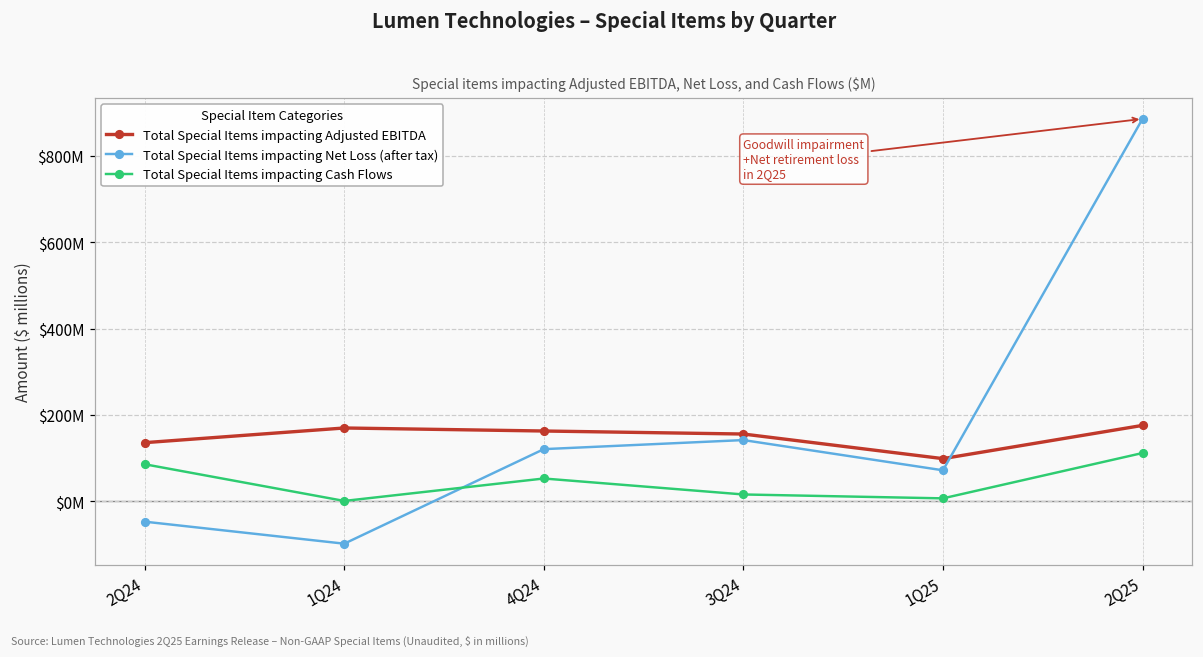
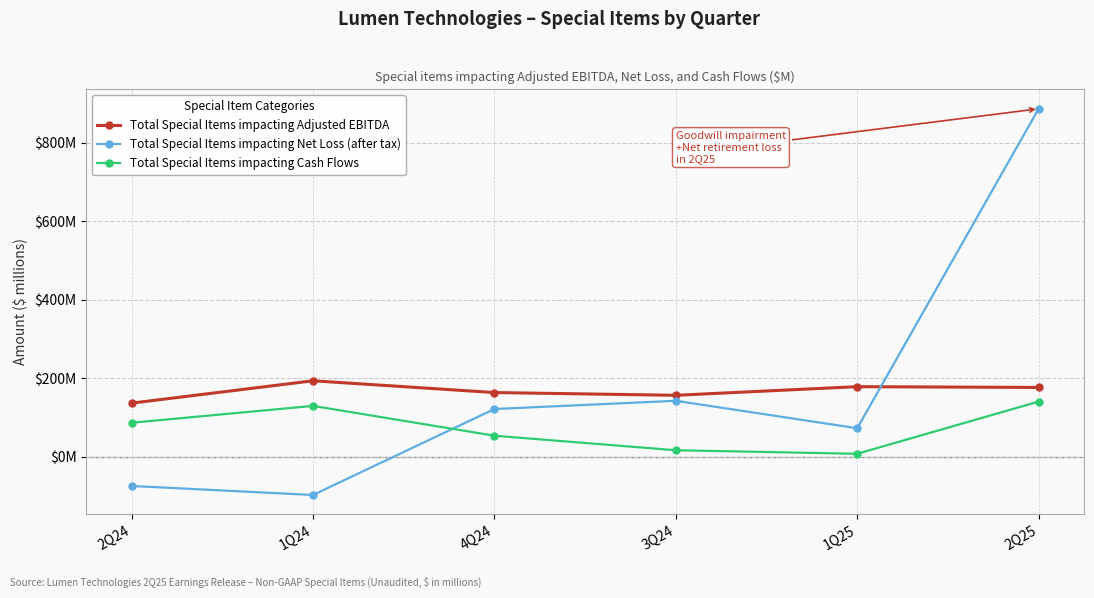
  {
    "Total Special Items impacting Adjusted EBITDA": {
      "2Q24": "$140000000",
-     "1Q24": "$170000000",
+     "1Q24": "$190000000",
      "4Q24": "$160000000",
      "3Q24": "$160000000",
-     "1Q25": "$100000000",
+     "1Q25": "$180000000",
      "2Q25": "$180000000"
    },
    "Total Special Items impacting Net Loss (after tax)": {
-     "2Q24": "$-50000000",
+     "2Q24": "$-80000000",
      "1Q24": "$-100000000",
      "4Q24": "$120000000",
      "3Q24": "$140000000",
      "1Q25": "$70000000"
    },
    "Total Special Items impacting Cash Flows": {
      "2Q24": "$90000000",
-     "1Q24": "$0",
+     "1Q24": "$130000000",
      "4Q24": "$50000000",
      "3Q24": "$20000000",
      "1Q25": "$10000000",
-     "2Q25": "$110000000"
+     "2Q25": "$140000000"
    }
  }
